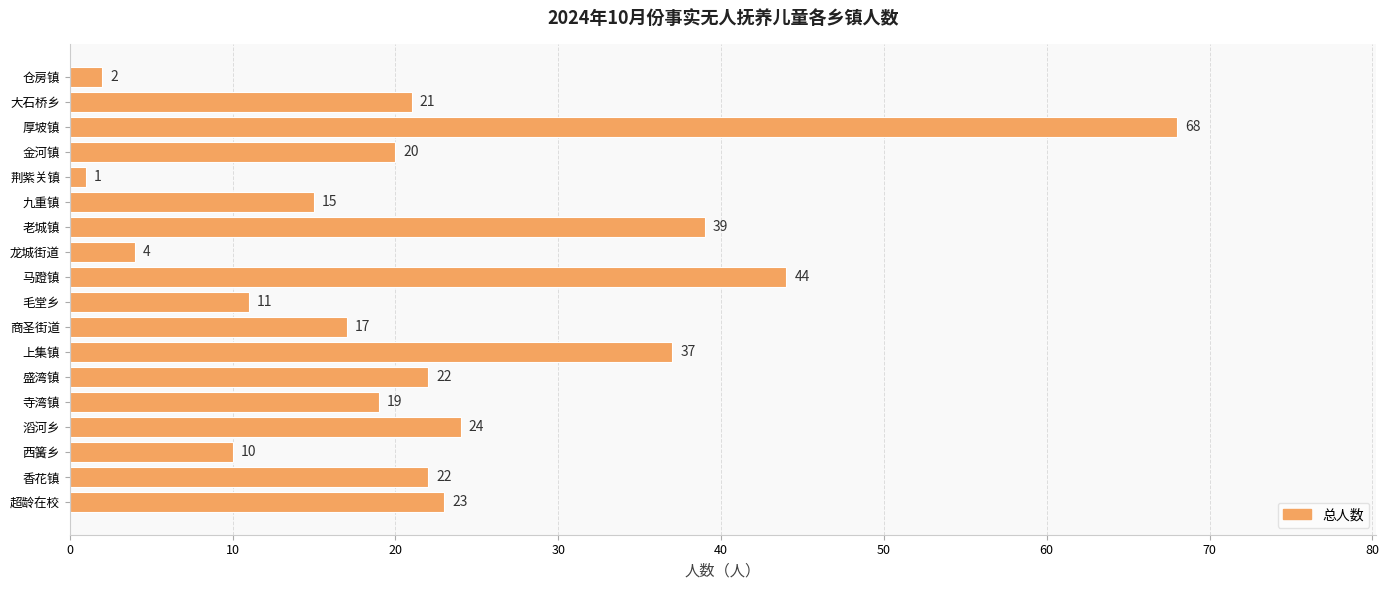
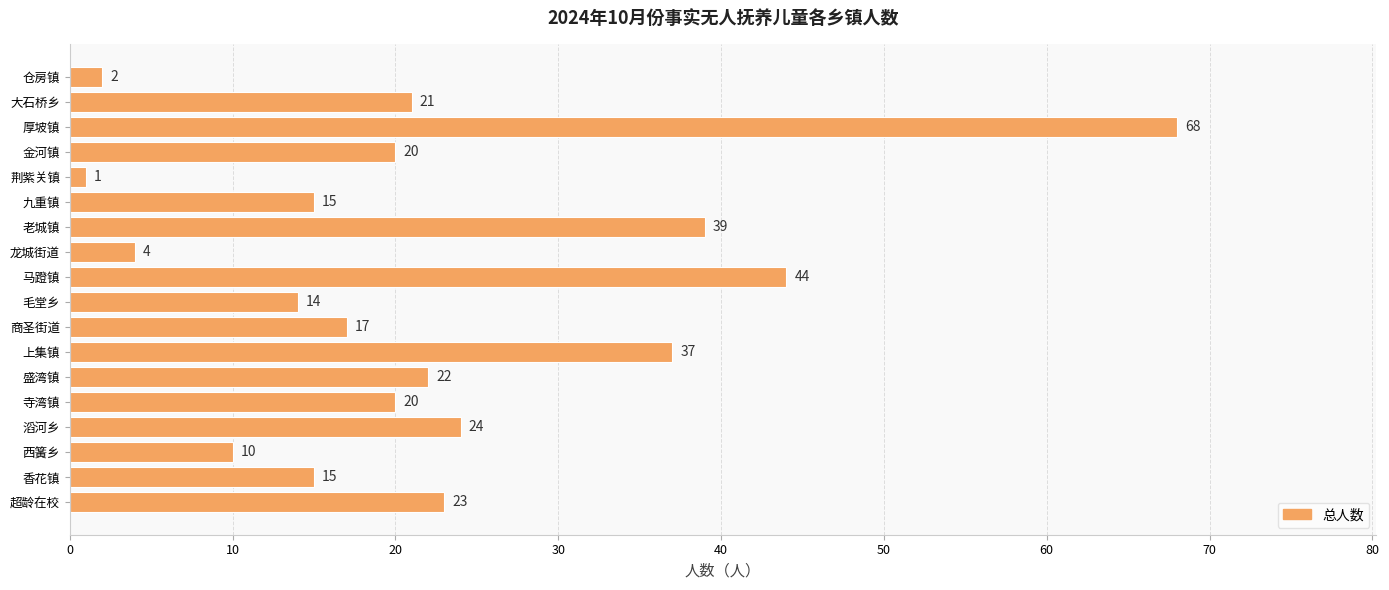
  {
    "仓房镇": 2,
    "大石桥乡": 21,
    "厚坡镇": 68,
    "金河镇": 20,
    "荆紫关镇": 1,
    "九重镇": 15,
    "老城镇": 39,
    "龙城街道": 4,
    "马蹬镇": 44,
-   "毛堂乡": 11,
+   "毛堂乡": 14,
    "商圣街道": 17,
    "上集镇": 37,
    "盛湾镇": 22,
-   "寺湾镇": 19,
+   "寺湾镇": 20,
    "滔河乡": 24,
    "西簧乡": 10,
-   "香花镇": 22,
+   "香花镇": 15,
    "超龄在校": 23
  }
